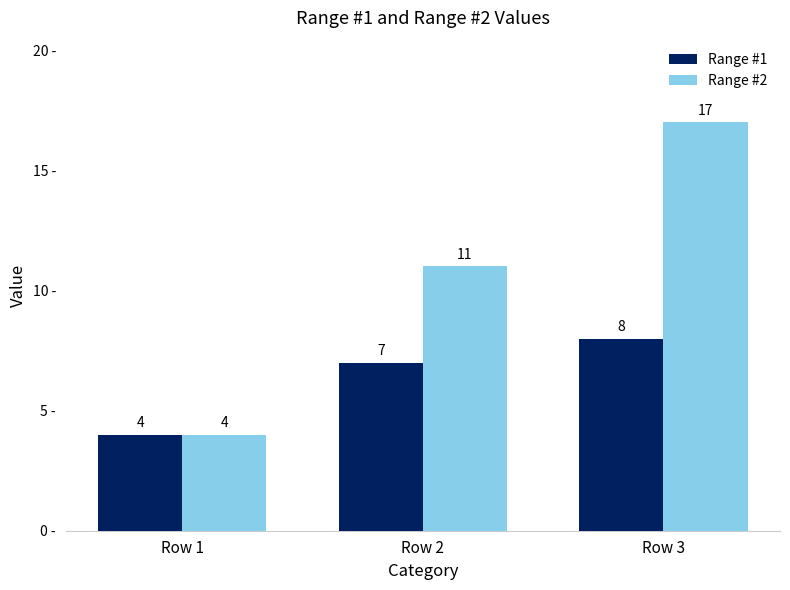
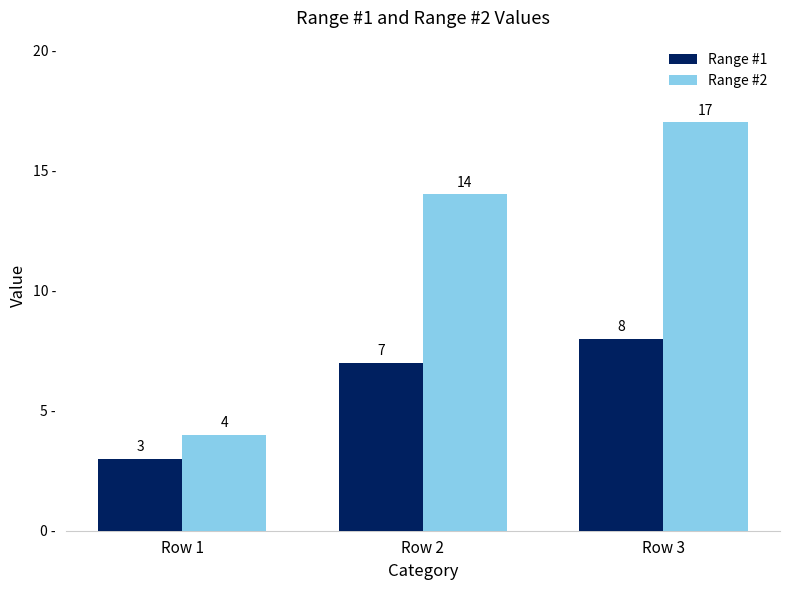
  {
    "Range #1": {
-     "Row 1": 4,
+     "Row 1": 3,
      "Row 2": 7,
      "Row 3": 8
    },
    "Range #2": {
      "Row 1": 4,
-     "Row 2": 11,
+     "Row 2": 14,
      "Row 3": 17
    }
  }
